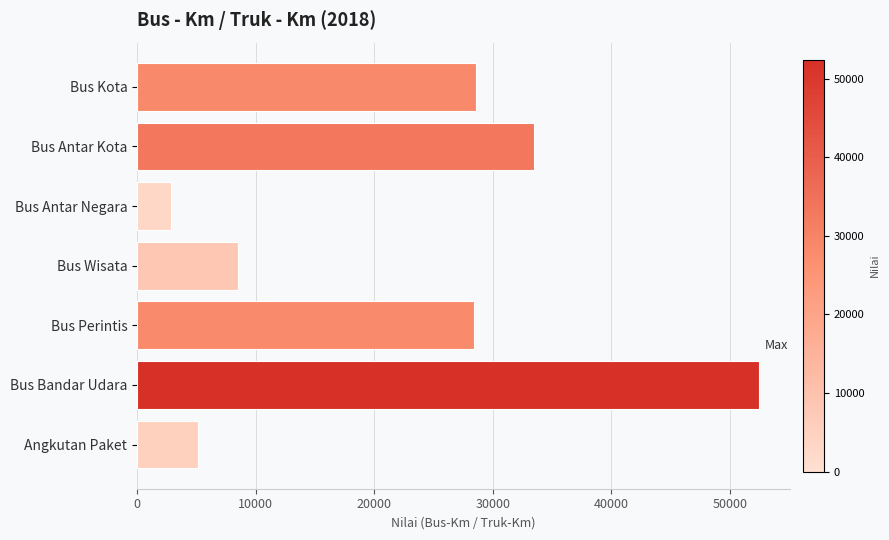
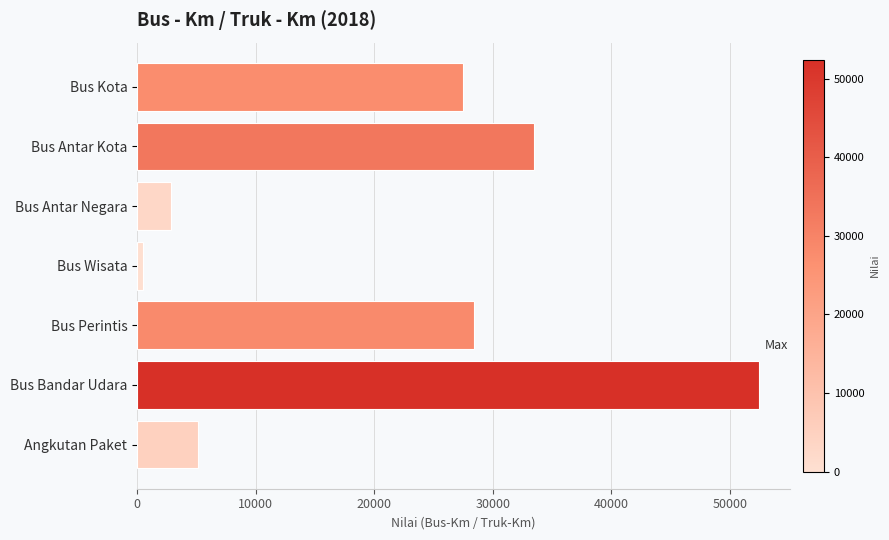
  {
-   "Bus Kota": 28600,
+   "Bus Kota": 27400,
    "Bus Antar Kota": 33500,
    "Bus Antar Negara": 2900,
-   "Bus Wisata": 8500,
+   "Bus Wisata": 500,
    "Bus Perintis": 28400,
    "Bus Bandar Udara": 52400,
    "Angkutan Paket": 5200
  }
